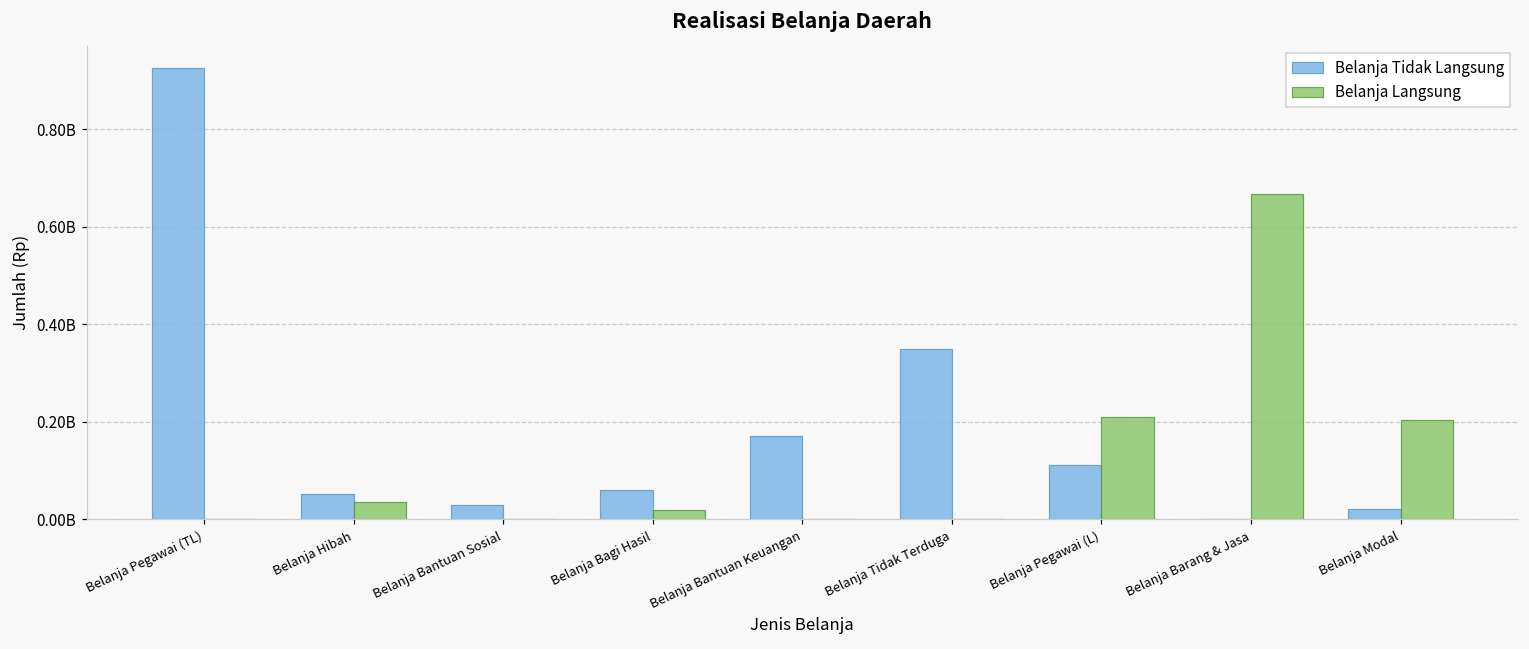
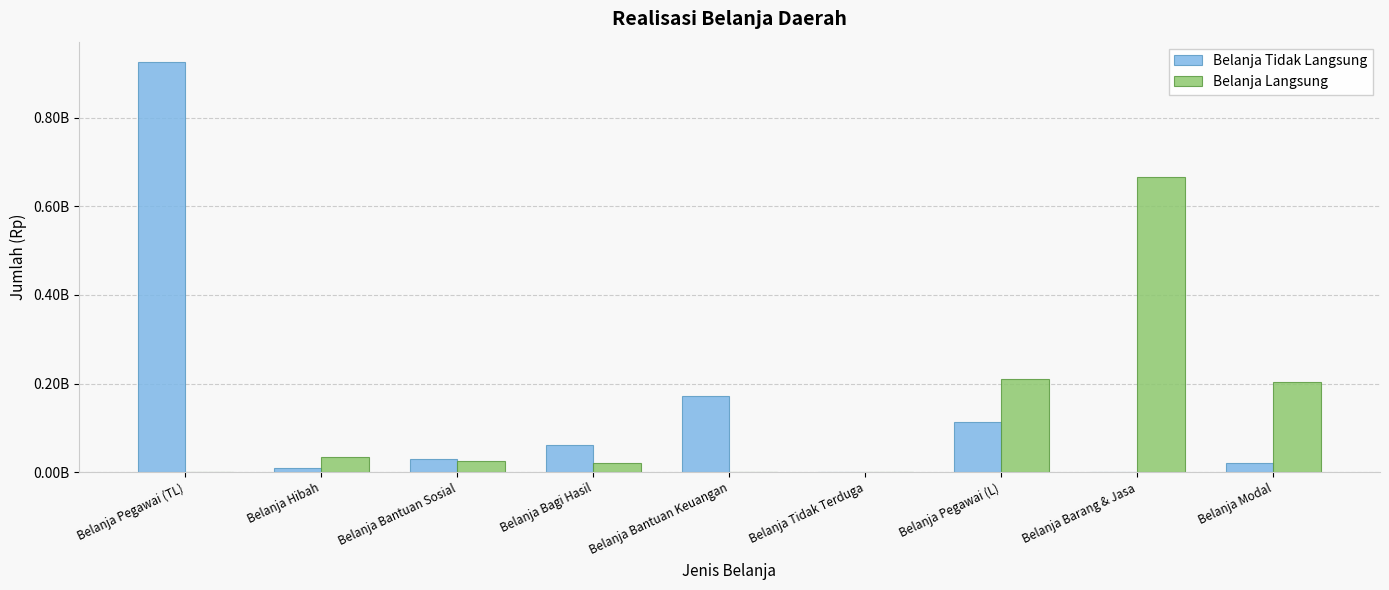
  {
    "Belanja Tidak Langsung": {
      "Belanja Pegawai (TL)": 930000000,
-     "Belanja Hibah": 50000000,
+     "Belanja Hibah": 10000000,
      "Belanja Bantuan Sosial": 30000000,
      "Belanja Bagi Hasil": 60000000,
      "Belanja Bantuan Keuangan": 170000000,
-     "Belanja Tidak Terduga": 350000000,
+     "Belanja Tidak Terduga": 0,
      "Belanja Pegawai (L)": 110000000,
      "Belanja Barang & Jasa": 0,
      "Belanja Modal": 20000000
    },
    "Belanja Langsung": {
      "Belanja Pegawai (TL)": 0,
      "Belanja Hibah": 30000000,
-     "Belanja Bantuan Sosial": 0,
+     "Belanja Bantuan Sosial": 30000000,
      "Belanja Bagi Hasil": 20000000,
      "Belanja Bantuan Keuangan": 0,
      "Belanja Tidak Terduga": 0,
      "Belanja Pegawai (L)": 210000000,
      "Belanja Barang & Jasa": 670000000,
      "Belanja Modal": 200000000
    }
  }
